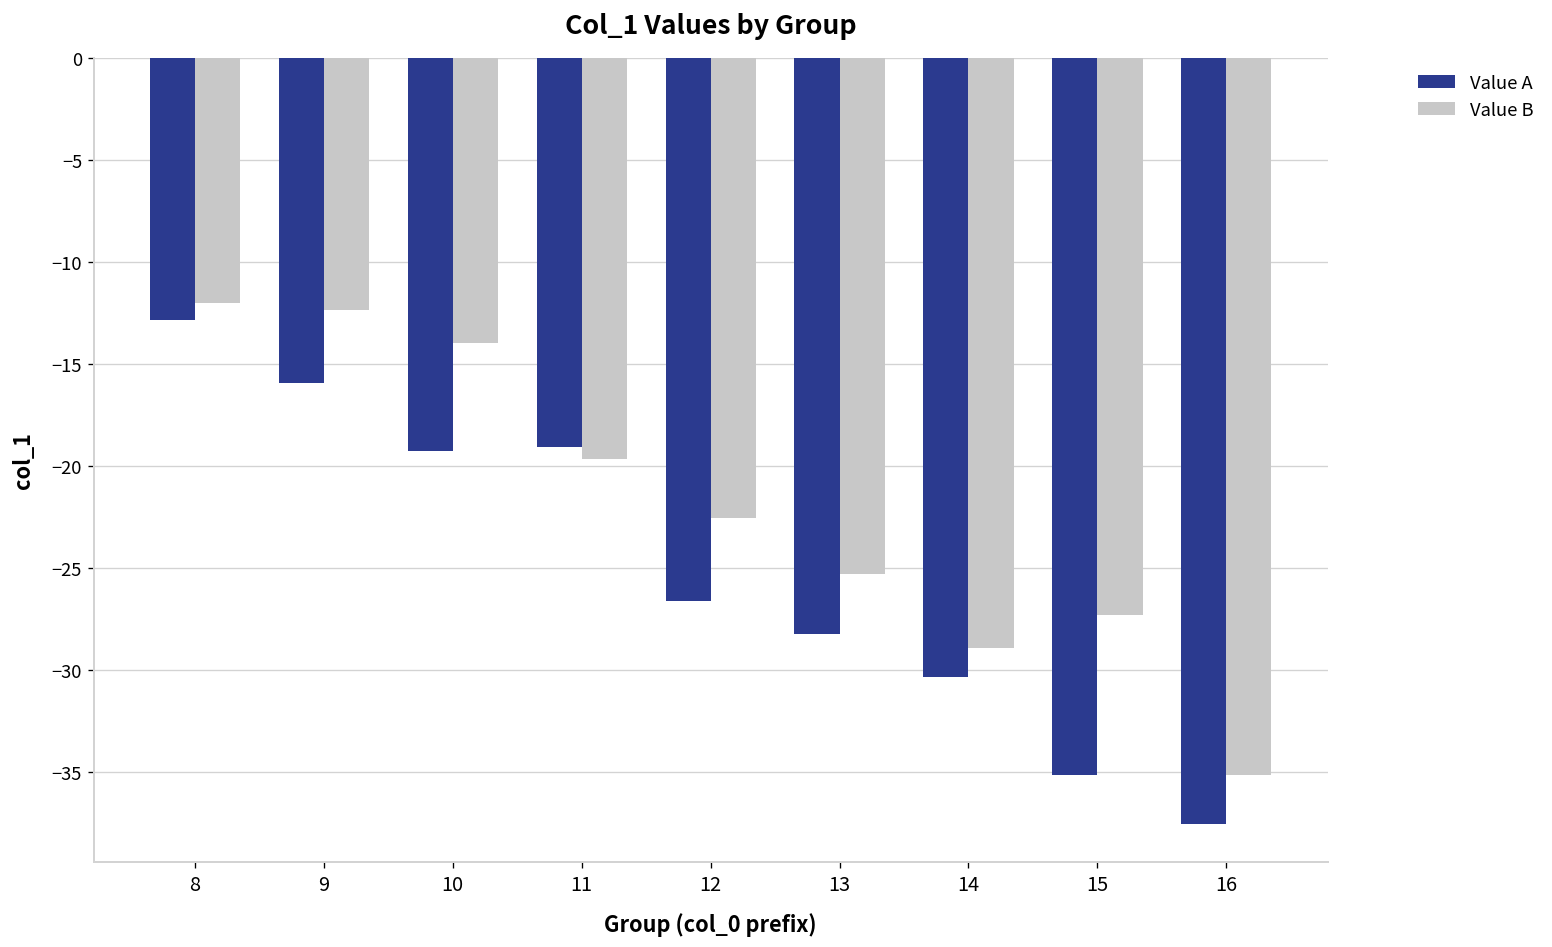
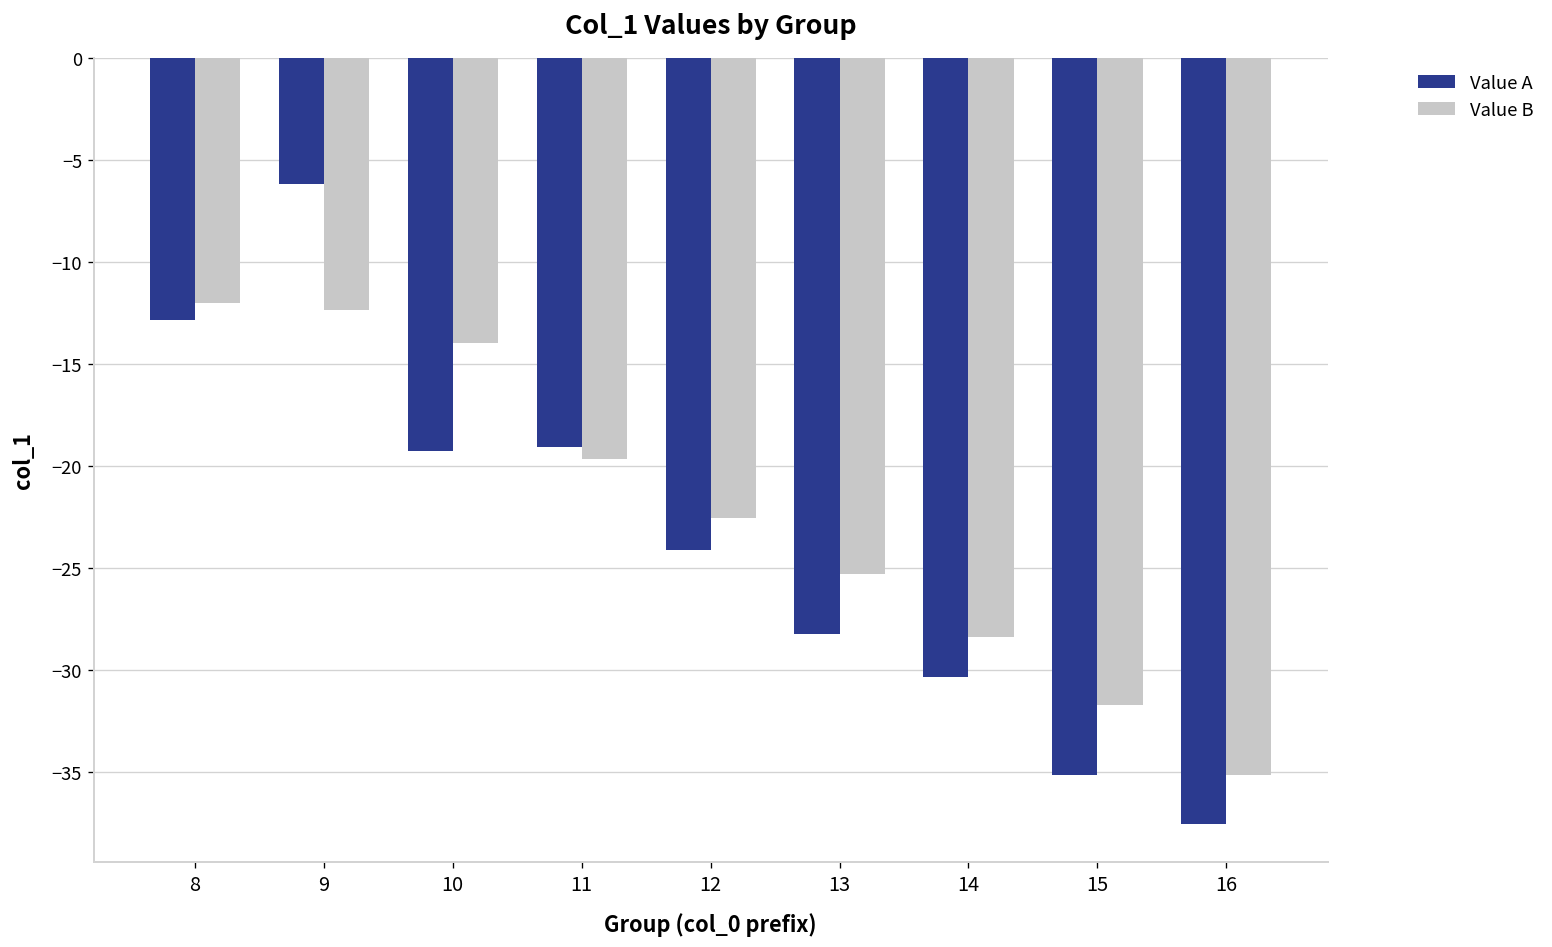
  {
    "Value A": {
      "8": -12.9,
-     "9": -16.0,
+     "9": -6.2,
      "10": -19.3,
      "11": -19.1,
-     "12": -26.6,
+     "12": -24.1,
      "13": -28.2,
      "14": -30.4,
      "15": -35.2,
      "16": -37.6
    },
    "Value B": {
      "8": -12.0,
      "9": -12.4,
      "10": -14.0,
      "11": -19.7,
      "12": -22.6,
      "13": -25.3,
-     "14": -29.0,
-     "15": -27.3,
+     "14": -28.4,
+     "15": -31.7,
      "16": -35.1
    }
  }
